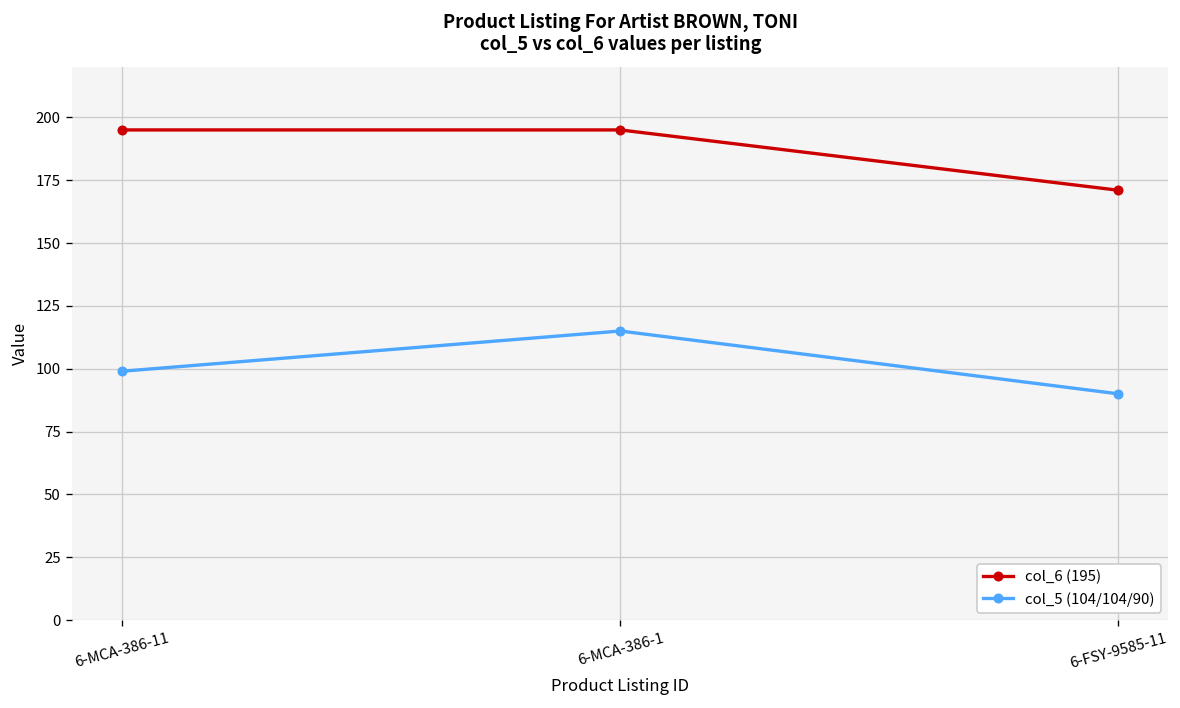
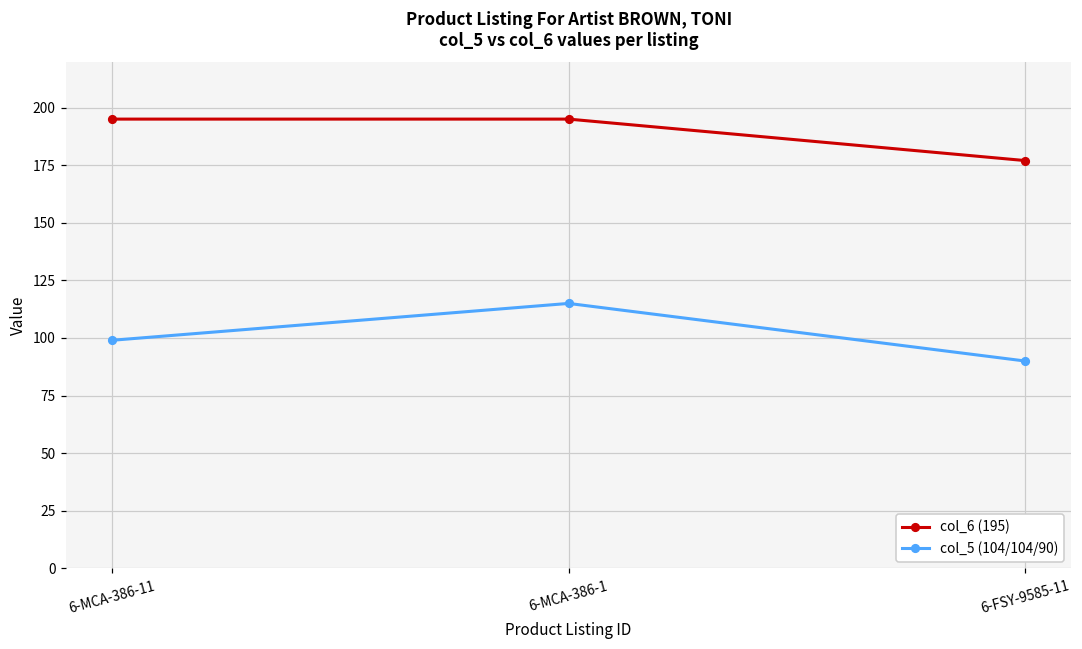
  {
    "col_6 (195)": {
      "6-MCA-386-11": 195,
      "6-MCA-386-1": 195,
-     "6-FSY-9585-11": 171
+     "6-FSY-9585-11": 177
    },
    "col_5 (104/104/90)": {
      "6-MCA-386-11": 99,
      "6-MCA-386-1": 115,
      "6-FSY-9585-11": 90
    }
  }
